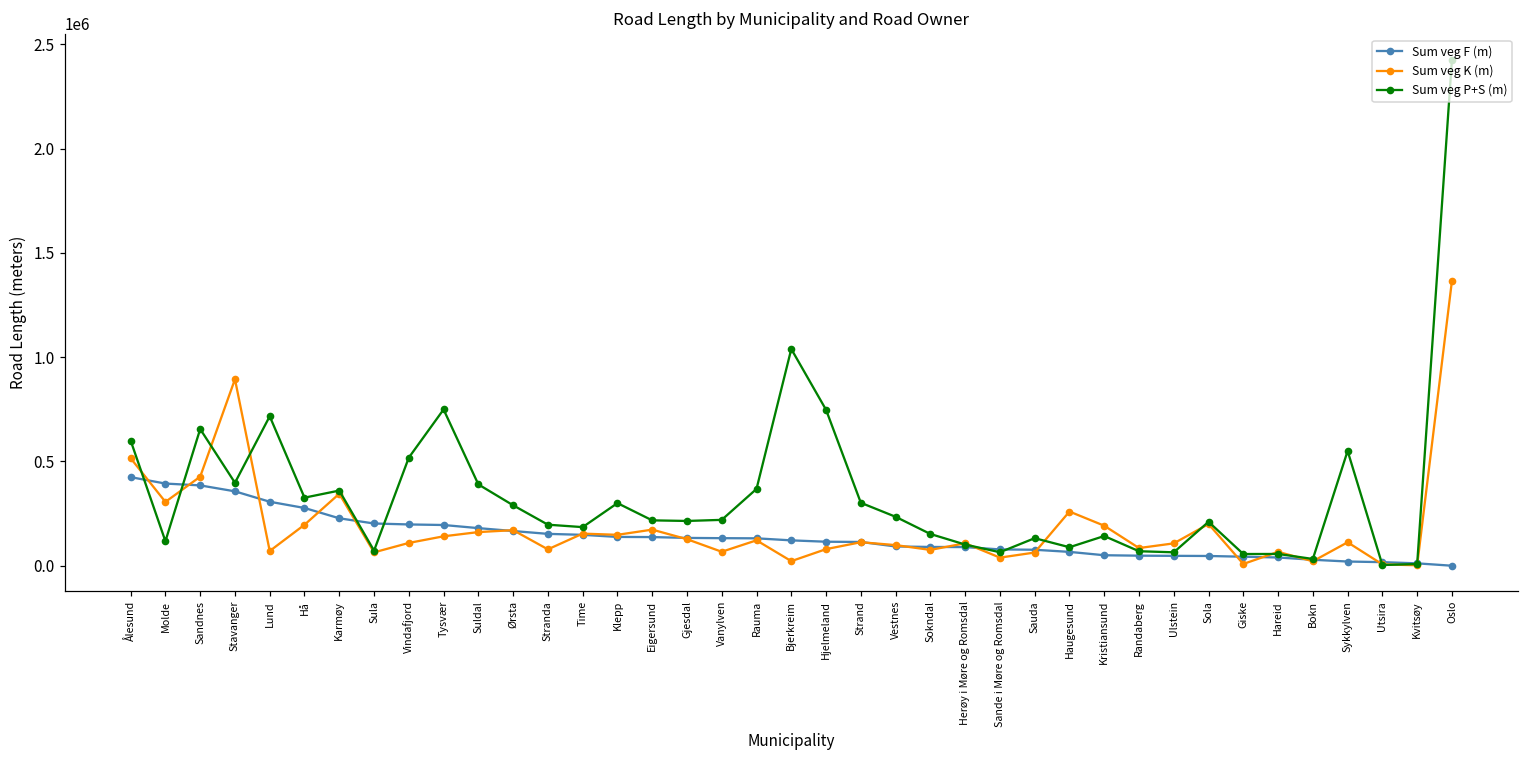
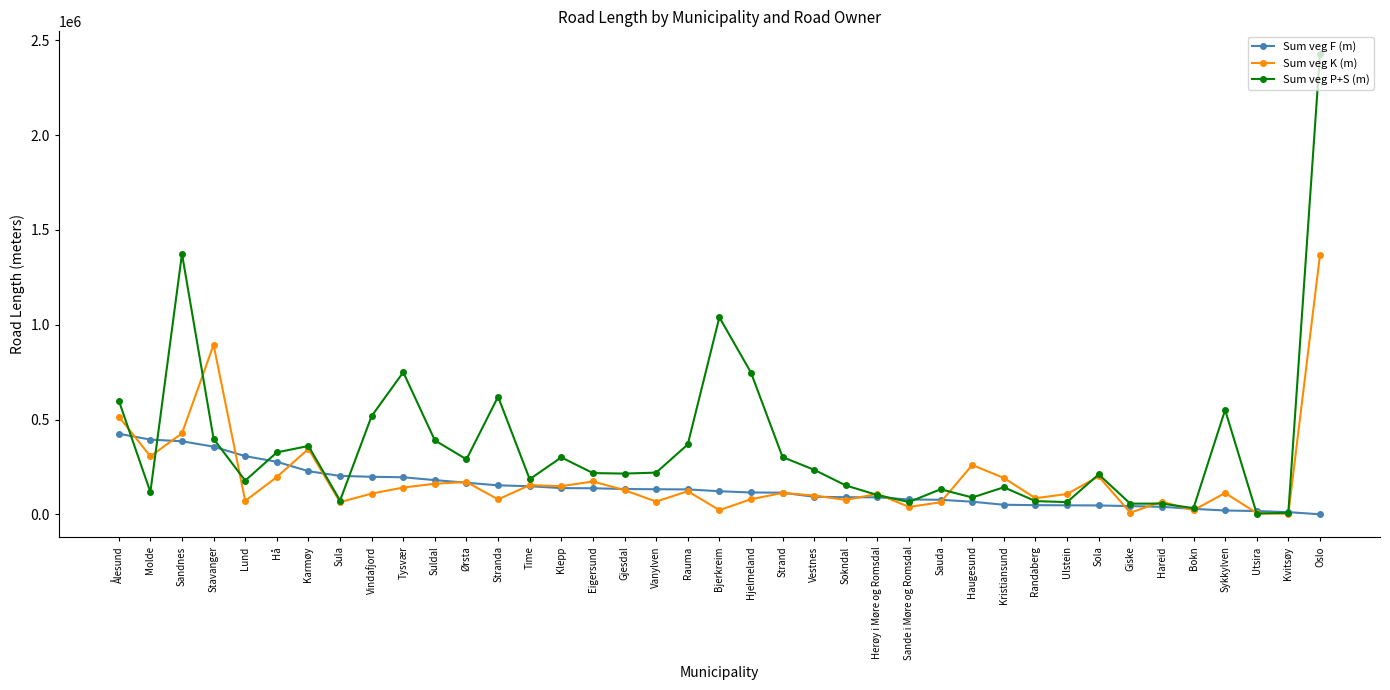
  {
    "Sum veg F (m)": {
      "Ålesund": 420000,
      "Molde": 390000,
      "Sandnes": 390000,
      "Stavanger": 360000,
      "Lund": 310000,
      "Hå": 280000,
      "Karmøy": 230000,
      "Sula": 200000,
      "Vindafjord": 200000,
      "Tysvær": 200000,
      "Suldal": 180000,
      "Stranda": 150000,
      "Eigersund": 140000,
      "Vanylven": 130000,
      "Bjerkreim": 120000,
      "Hjelmeland": 120000,
      "Sokndal": 90000,
      "Haugesund": 70000,
      "Kristiansund": 50000,
      "Randaberg": 50000,
      "Ulstein": 50000,
      "Sola": 50000,
      "Hareid": 40000,
      "Sykkylven": 20000,
      "Oslo": 0
    },
    "Sum veg K (m)": {
      "Ålesund": 520000,
      "Molde": 310000,
      "Sandnes": 430000,
      "Stavanger": 890000,
      "Lund": 70000,
      "Hå": 200000,
      "Karmøy": 350000,
      "Vindafjord": 110000,
      "Tysvær": 140000,
      "Suldal": 160000,
      "Stranda": 80000,
      "Eigersund": 170000,
      "Vanylven": 70000,
      "Bjerkreim": 20000,
      "Hjelmeland": 80000,
      "Sokndal": 80000,
      "Sande i Møre og Romsdal": 40000,
      "Haugesund": 260000,
      "Kristiansund": 190000,
      "Randaberg": 80000,
      "Ulstein": 110000,
      "Giske": 10000,
      "Sykkylven": 110000,
      "Oslo": 1370000
    },
    "Sum veg P+S (m)": {
      "Ålesund": 600000,
      "Molde": 120000,
-     "Sandnes": 660000,
+     "Sandnes": 1370000,
      "Stavanger": 400000,
-     "Lund": 720000,
+     "Lund": 180000,
      "Hå": 330000,
      "Karmøy": 360000,
      "Vindafjord": 520000,
      "Tysvær": 750000,
      "Suldal": 390000,
      "Ørsta": 290000,
-     "Stranda": 200000,
+     "Stranda": 620000,
      "Time": 190000,
      "Klepp": 300000,
      "Eigersund": 220000,
      "Gjesdal": 210000,
      "Vanylven": 220000,
      "Rauma": 370000,
      "Bjerkreim": 1040000,
      "Hjelmeland": 750000,
      "Strand": 300000,
      "Vestnes": 230000,
      "Sokndal": 150000,
      "Sauda": 130000,
      "Haugesund": 90000,
      "Kristiansund": 140000,
      "Randaberg": 70000,
      "Ulstein": 60000,
      "Sykkylven": 550000
    }
  }
